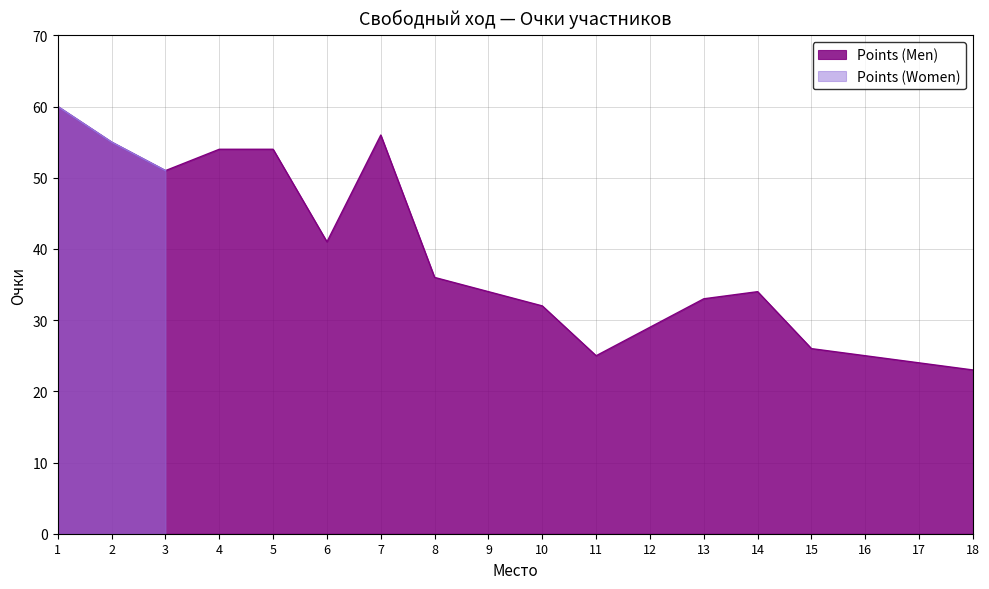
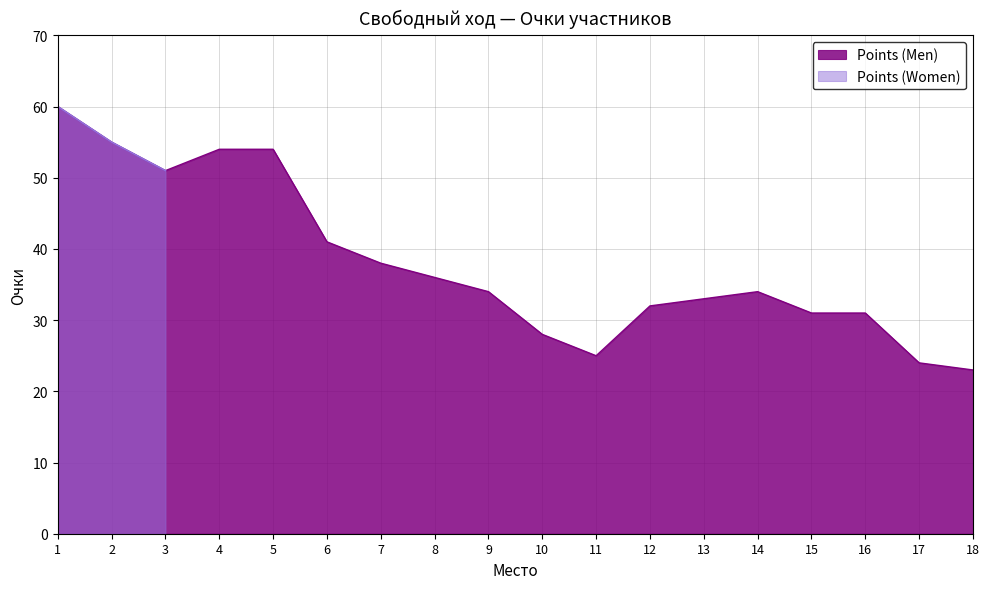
  {
    "Points (Men)": {
      "4": 54,
      "5": 54,
      "6": 41,
-     "7": 56,
+     "7": 38,
      "8": 36,
      "9": 34,
-     "10": 32,
+     "10": 28,
      "11": 25,
-     "12": 29,
+     "12": 32,
      "13": 33,
      "14": 34,
-     "15": 26,
-     "16": 25,
+     "15": 31,
+     "16": 31,
      "17": 24,
      "18": 23
    }
  }
